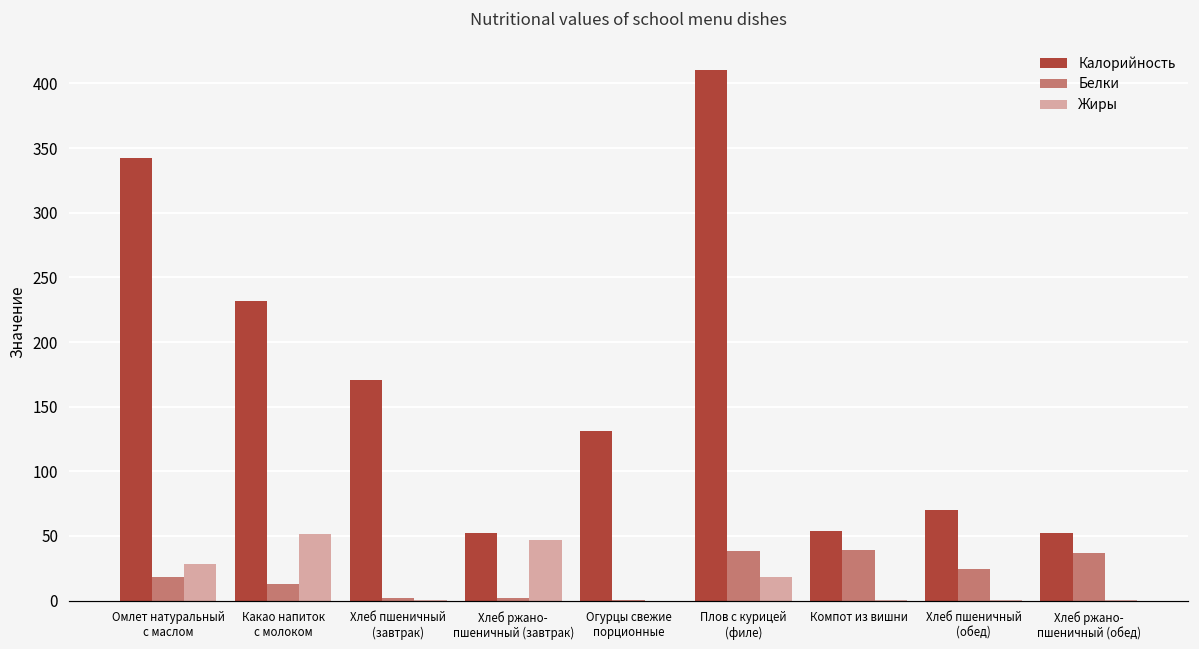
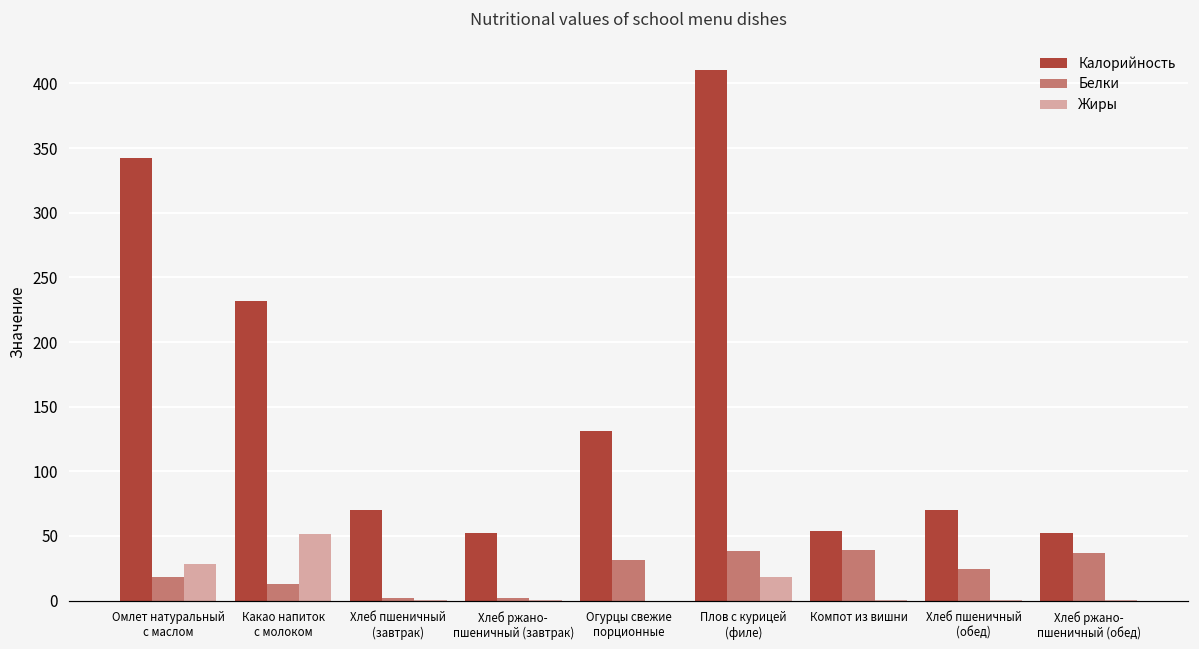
  {
    "Калорийность": {
      "Омлет натуральный с маслом": 342,
      "Какао напиток с молоком": 232,
-     "Хлеб пшеничный (завтрак)": 171,
+     "Хлеб пшеничный (завтрак)": 70,
      "Хлеб ржано- пшеничный (завтрак)": 52,
      "Огурцы свежие порционные": 132,
      "Плов с курицей (филе)": 410,
      "Компот из вишни": 54,
      "Хлеб пшеничный (обед)": 70,
      "Хлеб ржано- пшеничный (обед)": 52
    },
    "Белки": {
      "Омлет натуральный с маслом": 18,
      "Какао напиток с молоком": 13,
      "Хлеб пшеничный (завтрак)": 2,
-     "Огурцы свежие порционные": 0,
+     "Огурцы свежие порционные": 32,
      "Плов с курицей (филе)": 38,
      "Компот из вишни": 39,
      "Хлеб пшеничный (обед)": 25,
      "Хлеб ржано- пшеничный (обед)": 36
    },
    "Жиры": {
      "Омлет натуральный с маслом": 28,
      "Какао напиток с молоком": 52,
-     "Хлеб ржано- пшеничный (завтрак)": 47,
+     "Хлеб ржано- пшеничный (завтрак)": 0,
      "Огурцы свежие порционные": 0,
      "Плов с курицей (филе)": 18
    }
  }
